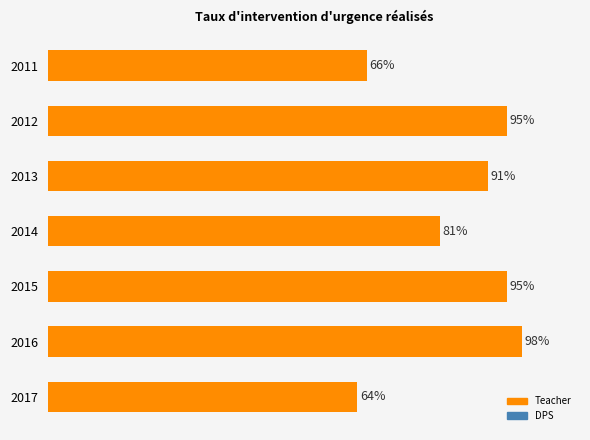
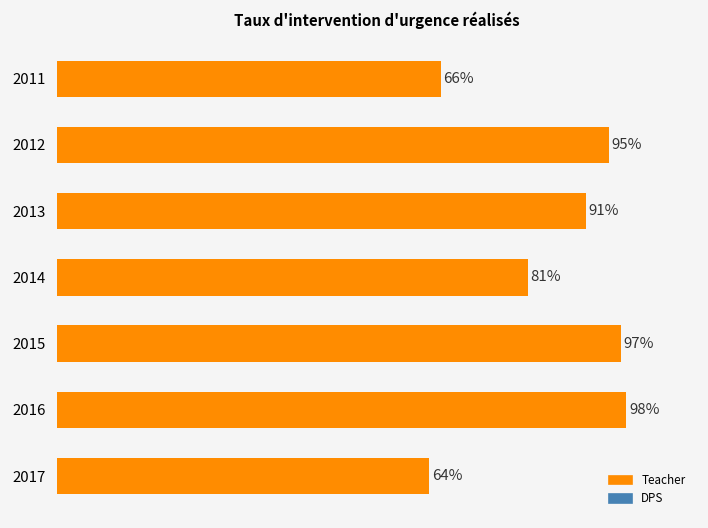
  {
    "2011": "66%",
    "2012": "95%",
    "2013": "91%",
    "2014": "81%",
-   "2015": "95%",
+   "2015": "97%",
    "2016": "98%",
    "2017": "64%"
  }
